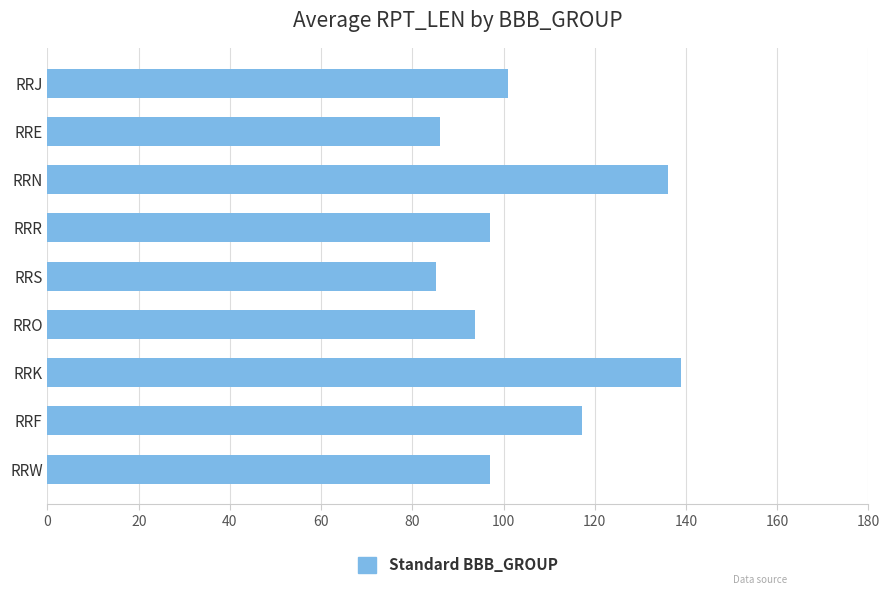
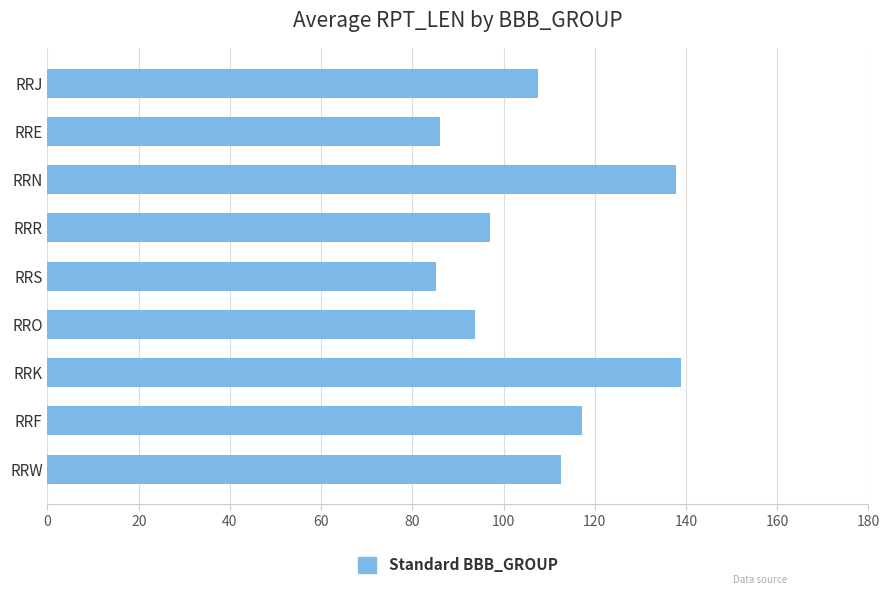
  {
-   "RRJ": 101,
+   "RRJ": 108,
    "RRE": 86,
-   "RRN": 136,
+   "RRN": 138,
    "RRR": 97,
    "RRS": 85,
    "RRO": 94,
    "RRK": 139,
    "RRF": 117,
-   "RRW": 97
+   "RRW": 113
  }
